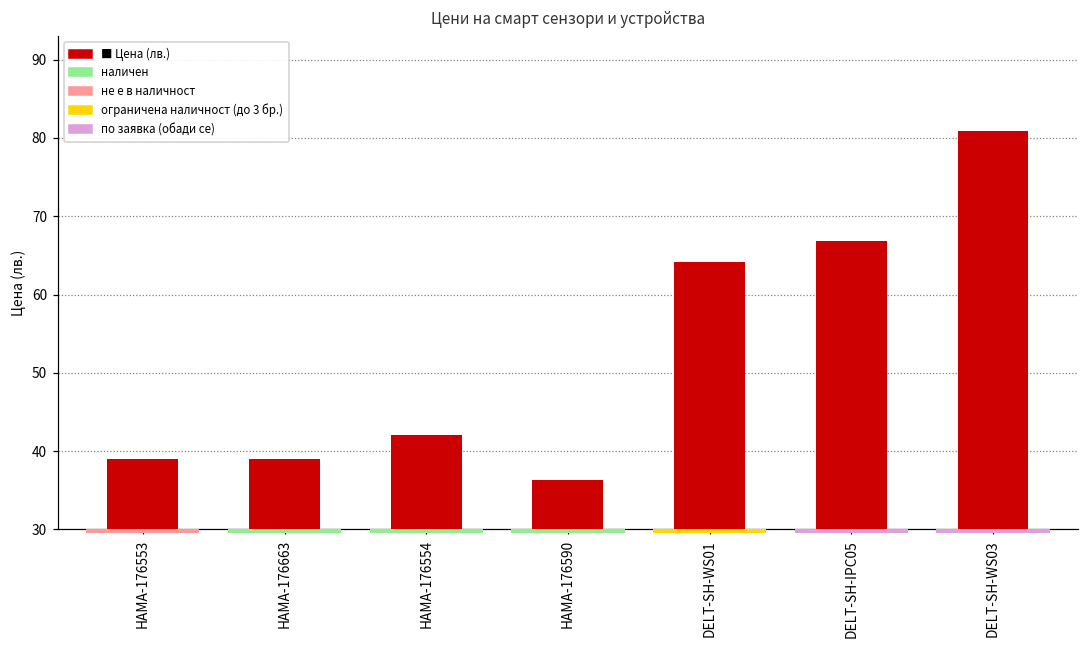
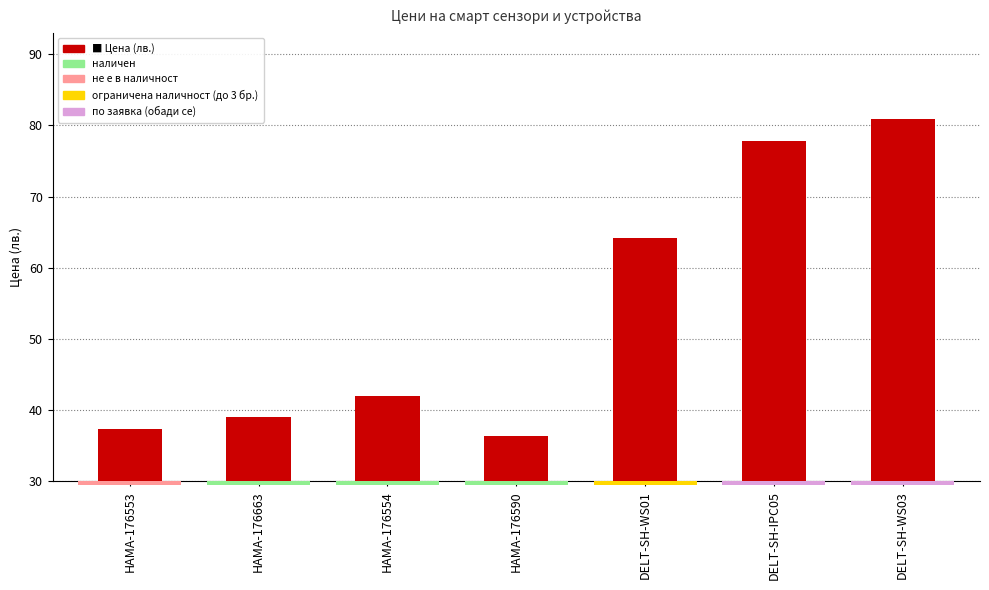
  {
-   "HAMA-176553": 39,
+   "HAMA-176553": 37,
    "HAMA-176663": 39,
    "HAMA-176554": 42,
    "HAMA-176590": 36,
    "DELT-SH-WS01": 64,
-   "DELT-SH-IPC05": 67,
+   "DELT-SH-IPC05": 78,
    "DELT-SH-WS03": 81
  }
